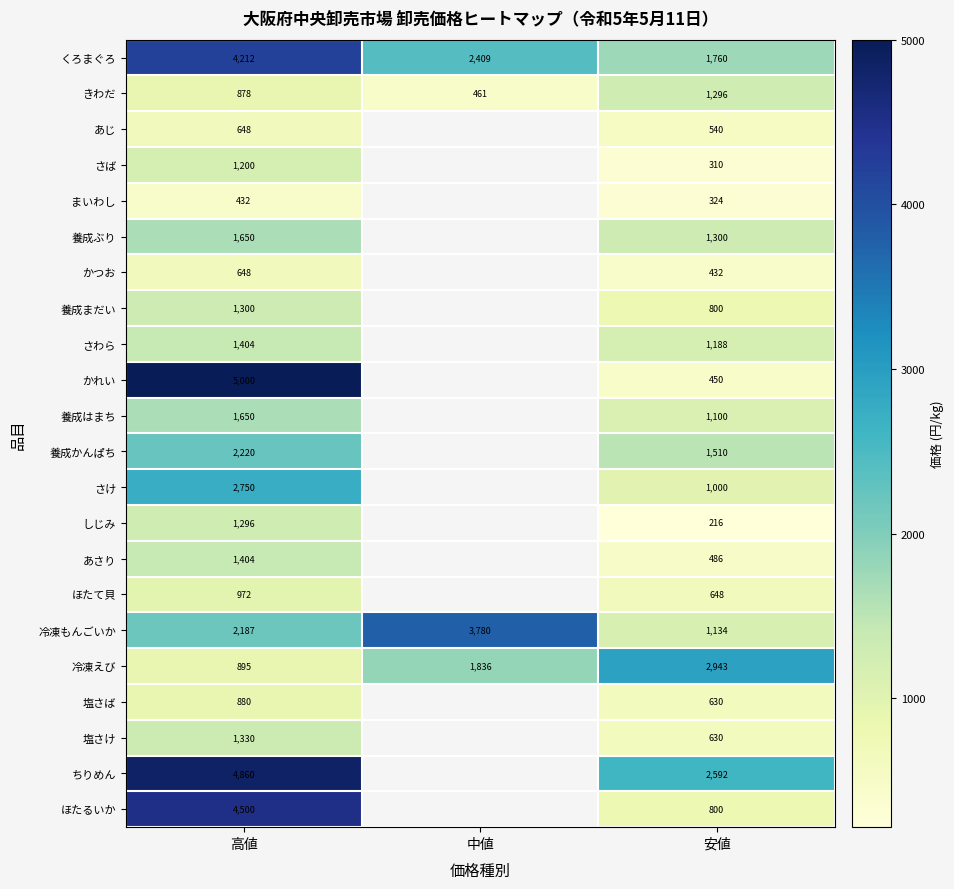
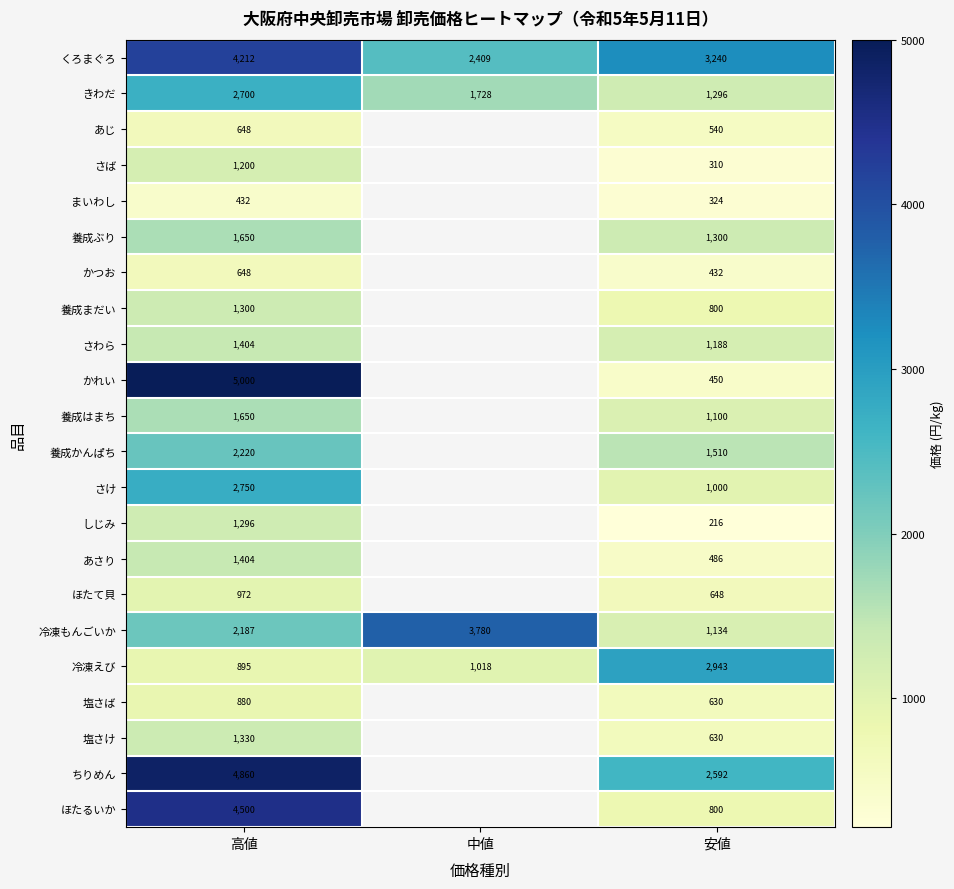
  {
    "くろまぐろ": {
      "高値": "4,212",
      "中値": "2,409",
-     "安値": "1,760"
+     "安値": "3,240"
    },
    "きわだ": {
-     "高値": "878",
-     "中値": "461",
+     "高値": "2,700",
+     "中値": "1,728",
      "安値": "1,296"
    },
    "あじ": {
      "高値": "648",
      "安値": "540"
    },
    "さば": {
      "高値": "1,200",
      "安値": "310"
    },
    "まいわし": {
      "高値": "432",
      "安値": "324"
    },
    "養成ぶり": {
      "高値": "1,650",
      "安値": "1,300"
    },
    "かつお": {
      "高値": "648",
      "安値": "432"
    },
    "養成まだい": {
      "高値": "1,300",
      "安値": "800"
    },
    "さわら": {
      "高値": "1,404",
      "安値": "1,188"
    },
    "かれい": {
      "高値": "5,000",
      "安値": "450"
    },
    "養成はまち": {
      "高値": "1,650",
      "安値": "1,100"
    },
    "養成かんぱち": {
      "高値": "2,220",
      "安値": "1,510"
    },
    "さけ": {
      "高値": "2,750",
      "安値": "1,000"
    },
    "しじみ": {
      "高値": "1,296",
      "安値": "216"
    },
    "あさり": {
      "高値": "1,404",
      "安値": "486"
    },
    "ほたて貝": {
      "高値": "972",
      "安値": "648"
    },
    "冷凍もんごいか": {
      "高値": "2,187",
      "中値": "3,780",
      "安値": "1,134"
    },
    "冷凍えび": {
      "高値": "895",
-     "中値": "1,836",
+     "中値": "1,018",
      "安値": "2,943"
    },
    "塩さば": {
      "高値": "880",
      "安値": "630"
    },
    "塩さけ": {
      "高値": "1,330",
      "安値": "630"
    },
    "ちりめん": {
      "高値": "4,860",
      "安値": "2,592"
    },
    "ほたるいか": {
      "高値": "4,500",
      "安値": "800"
    }
  }
